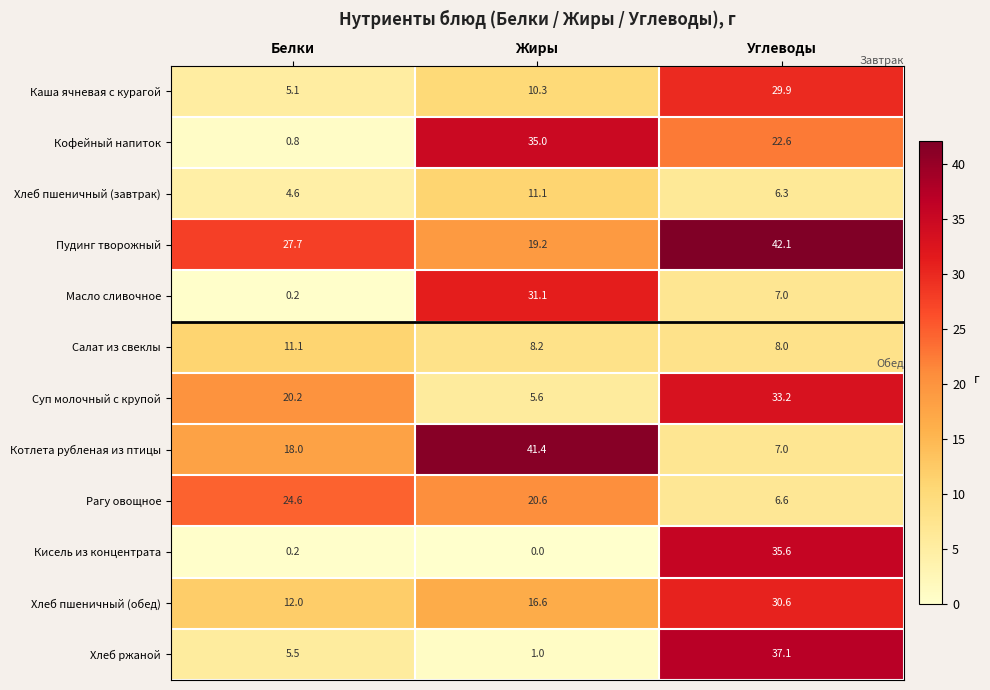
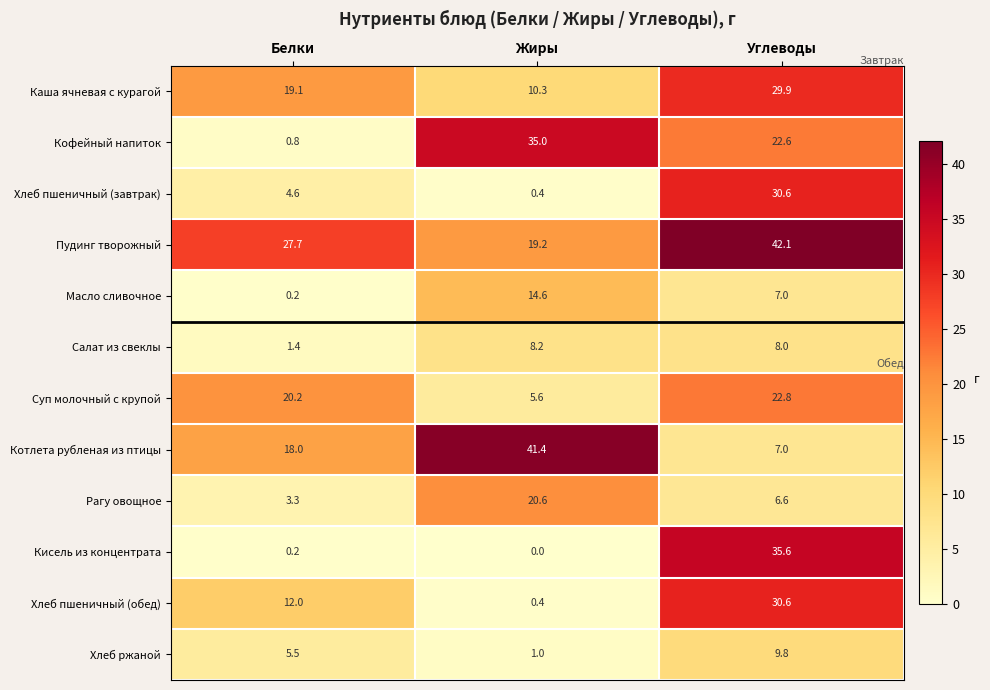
  {
    "Каша ячневая с курагой": {
-     "Белки": 5.1,
+     "Белки": 19.1,
      "Жиры": 10.3,
      "Углеводы": 29.9
    },
    "Кофейный напиток": {
      "Белки": 0.8,
      "Жиры": 35.0,
      "Углеводы": 22.6
    },
    "Хлеб пшеничный (завтрак)": {
      "Белки": 4.6,
-     "Жиры": 11.1,
-     "Углеводы": 6.3
+     "Жиры": 0.4,
+     "Углеводы": 30.6
    },
    "Пудинг творожный": {
      "Белки": 27.7,
      "Жиры": 19.2,
      "Углеводы": 42.1
    },
    "Масло сливочное": {
      "Белки": 0.2,
-     "Жиры": 31.1,
+     "Жиры": 14.6,
      "Углеводы": 7.0
    },
    "Салат из свеклы": {
-     "Белки": 11.1,
+     "Белки": 1.4,
      "Жиры": 8.2
    },
    "Суп молочный с крупой": {
      "Белки": 20.2,
      "Жиры": 5.6,
-     "Углеводы": 33.2
+     "Углеводы": 22.8
    },
    "Котлета рубленая из птицы": {
      "Белки": 18.0,
      "Жиры": 41.4,
      "Углеводы": 7.0
    },
    "Рагу овощное": {
-     "Белки": 24.6,
+     "Белки": 3.3,
      "Жиры": 20.6,
      "Углеводы": 6.6
    },
    "Кисель из концентрата": {
      "Белки": 0.2,
      "Жиры": 0.0,
      "Углеводы": 35.6
    },
    "Хлеб пшеничный (обед)": {
      "Белки": 12.0,
-     "Жиры": 16.6,
+     "Жиры": 0.4,
      "Углеводы": 30.6
    },
    "Хлеб ржаной": {
      "Белки": 5.5,
      "Жиры": 1.0,
-     "Углеводы": 37.1
+     "Углеводы": 9.8
    }
  }
